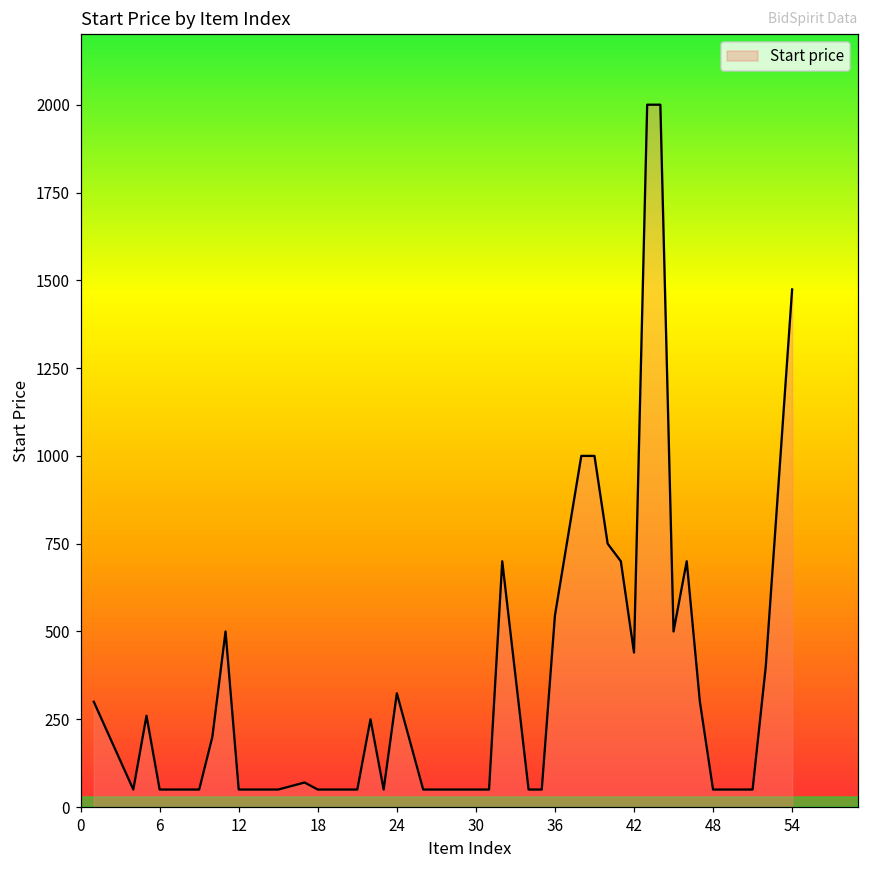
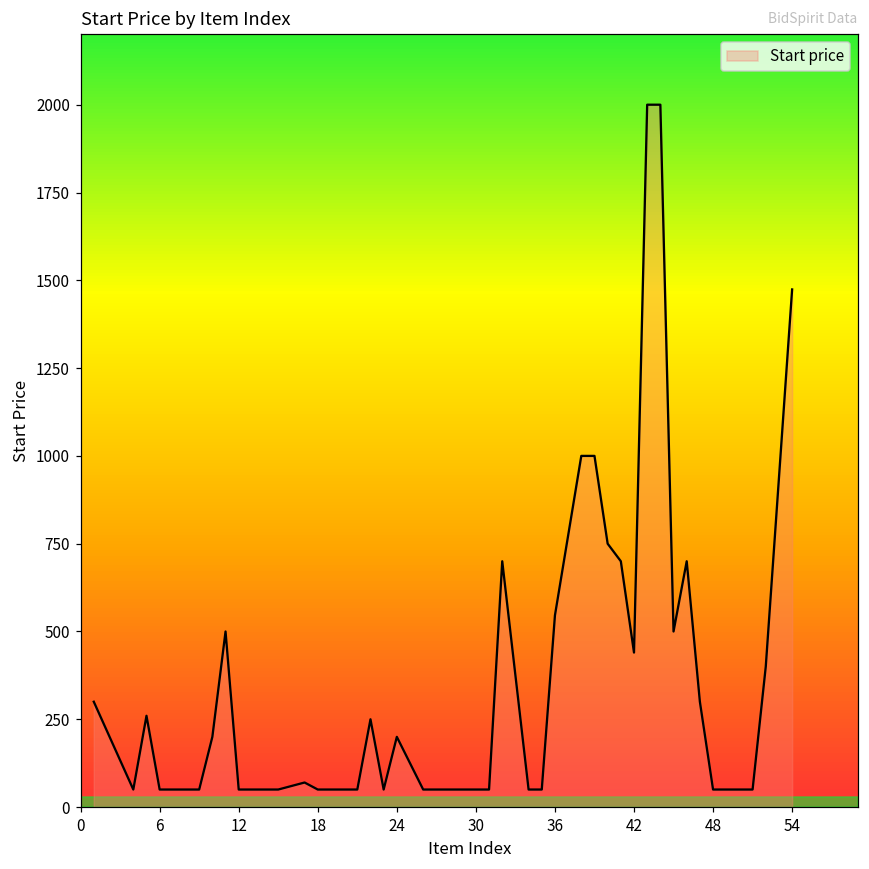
  {
    "6": 50,
    "12": 50,
    "18": 50,
-   "24": 320,
+   "24": 200,
    "30": 50,
    "36": 550,
    "42": 440,
    "48": 50,
    "54": 1470
  }
